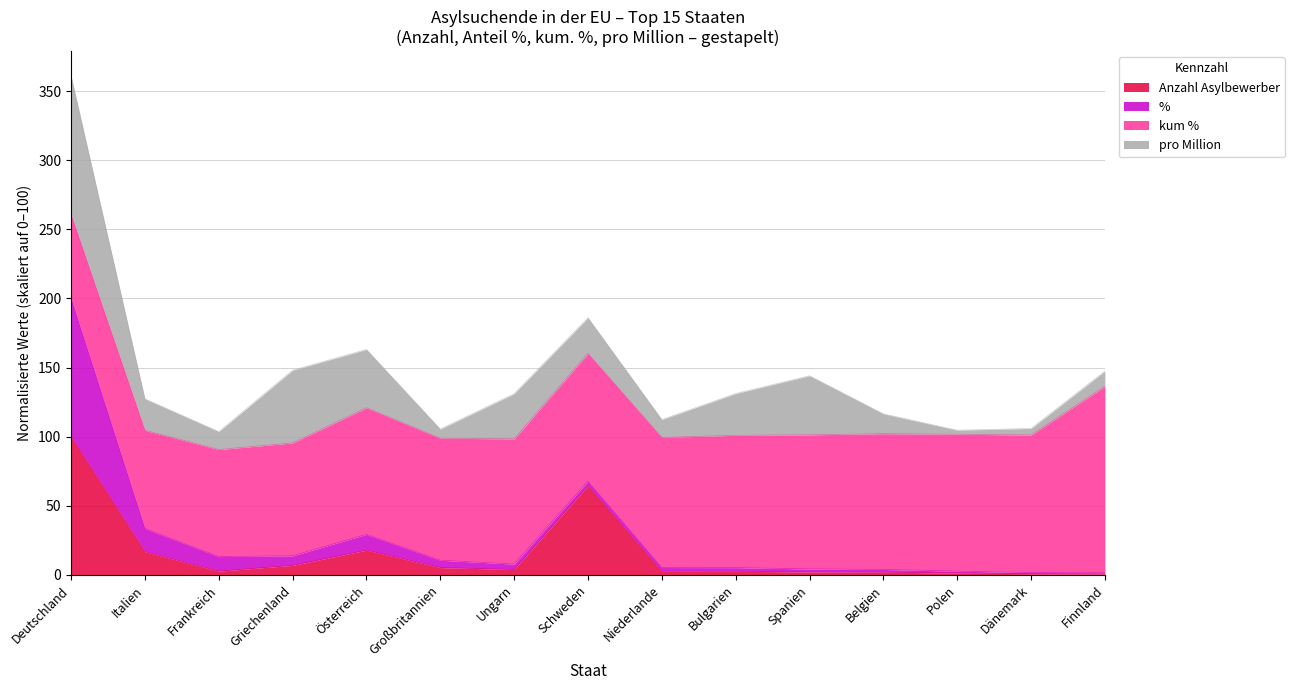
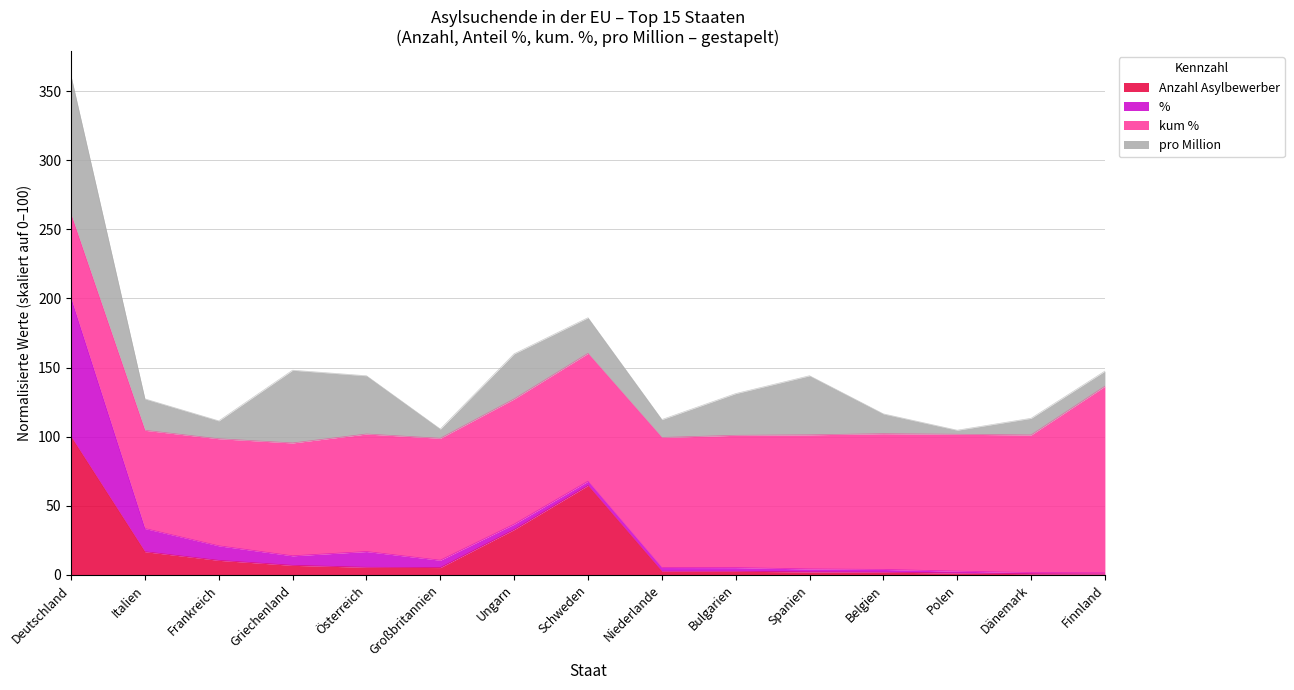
  {
    "Anzahl Asylbewerber": {
      "Deutschland": 100,
      "Italien": 17,
-     "Frankreich": 3,
+     "Frankreich": 11,
      "Griechenland": 7,
-     "Österreich": 18,
+     "Österreich": 6,
      "Großbritannien": 5,
-     "Ungarn": 4,
+     "Ungarn": 33,
      "Schweden": 65,
      "Niederlande": 3,
      "Bulgarien": 3,
      "Spanien": 2,
      "Belgien": 2
    },
    "%": {
      "Deutschland": 100,
      "Italien": 17,
      "Frankreich": 11,
      "Griechenland": 7,
      "Österreich": 11,
      "Großbritannien": 5,
      "Ungarn": 4,
      "Schweden": 3,
      "Niederlande": 3,
      "Bulgarien": 3,
      "Spanien": 2,
      "Belgien": 2
    },
    "kum %": {
      "Deutschland": 61,
      "Italien": 71,
      "Frankreich": 77,
      "Griechenland": 82,
-     "Österreich": 92,
+     "Österreich": 85,
      "Großbritannien": 88,
      "Ungarn": 91,
      "Schweden": 92,
      "Niederlande": 94,
      "Bulgarien": 96,
      "Spanien": 97,
      "Belgien": 98,
      "Polen": 99,
      "Dänemark": 100,
      "Finnland": 135
    },
    "pro Million": {
      "Deutschland": 100,
      "Italien": 23,
      "Frankreich": 13,
      "Griechenland": 53,
      "Österreich": 42,
      "Großbritannien": 7,
      "Ungarn": 33,
      "Schweden": 26,
      "Niederlande": 13,
      "Bulgarien": 30,
      "Spanien": 43,
      "Belgien": 14,
      "Polen": 3,
-     "Dänemark": 5,
+     "Dänemark": 12,
      "Finnland": 11
    }
  }
